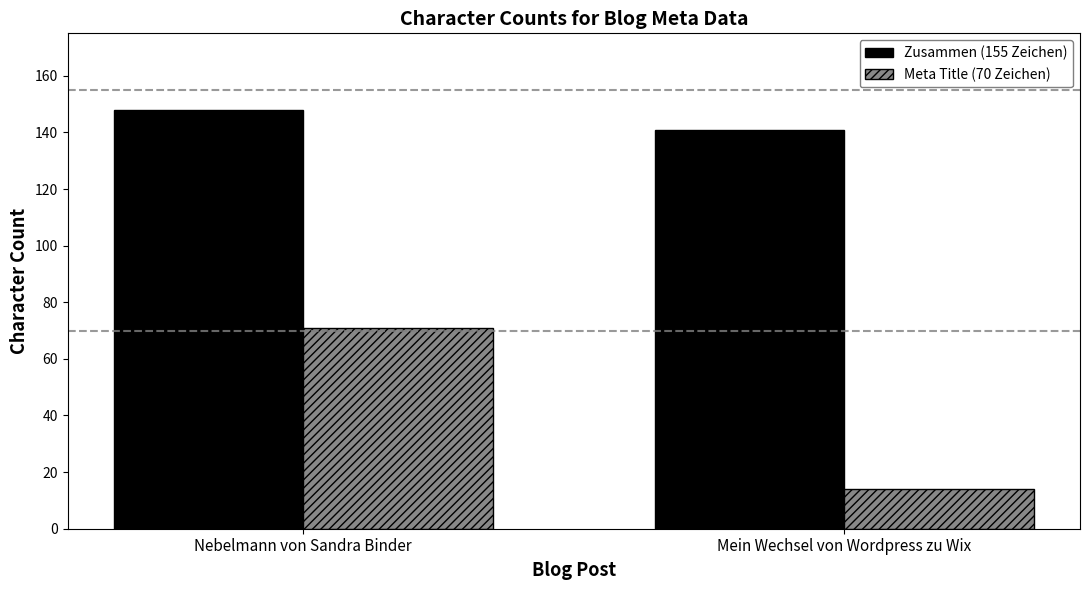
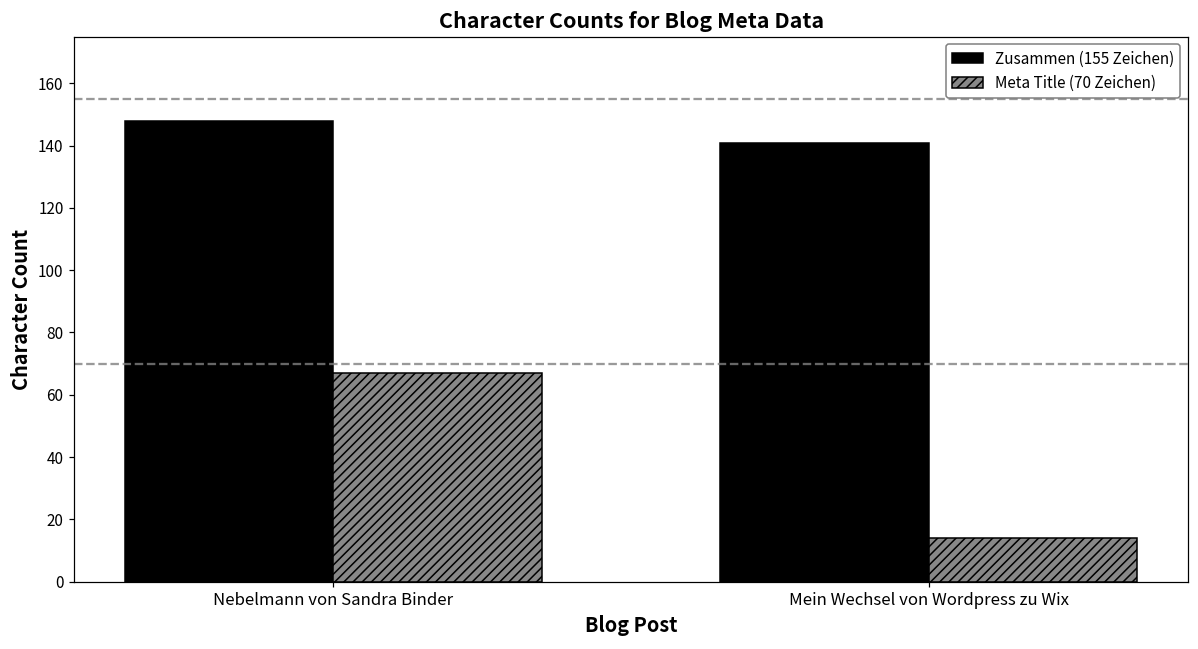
  {
    "Zusammen (155 Zeichen)": {
      "Nebelmann von Sandra Binder": 148,
      "Mein Wechsel von Wordpress zu Wix": 141
    },
    "Meta Title (70 Zeichen)": {
-     "Nebelmann von Sandra Binder": 71,
+     "Nebelmann von Sandra Binder": 67,
      "Mein Wechsel von Wordpress zu Wix": 14
    }
  }
